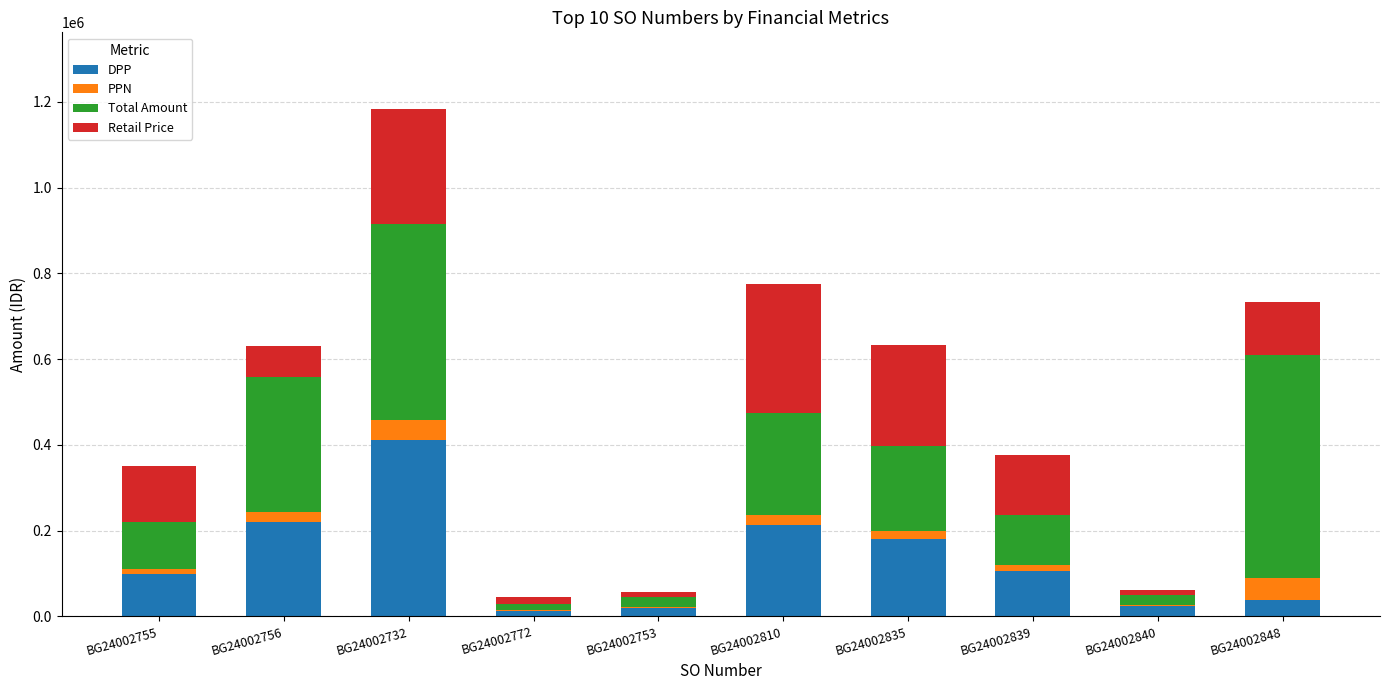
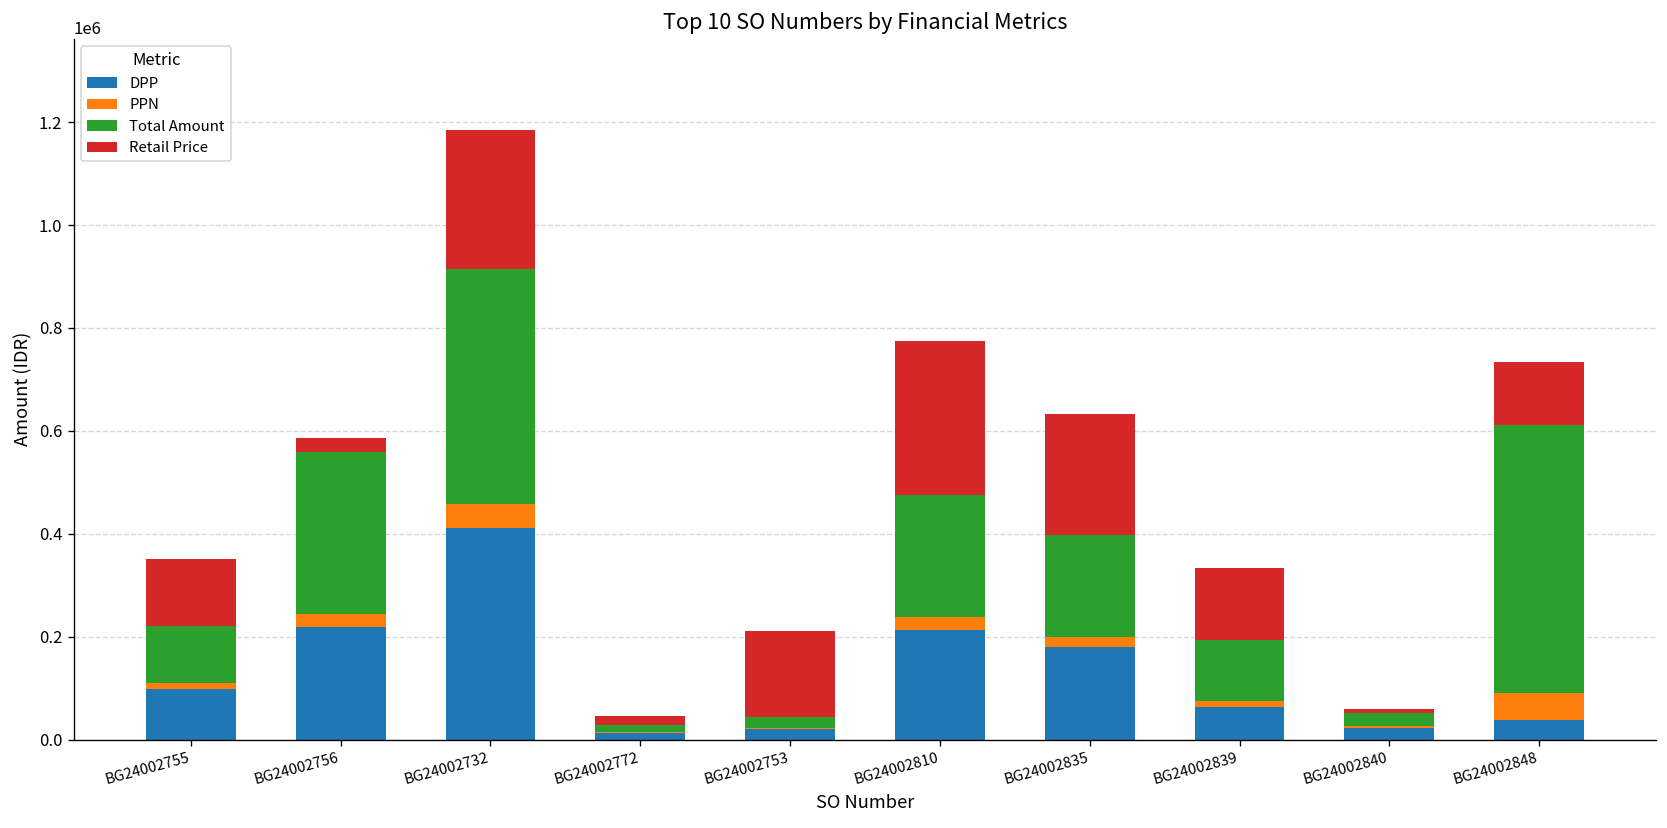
  {
    "DPP": {
      "BG24002755": 100000,
      "BG24002756": 220000,
      "BG24002732": 410000,
      "BG24002772": 10000,
      "BG24002753": 20000,
      "BG24002810": 210000,
      "BG24002835": 180000,
-     "BG24002839": 110000,
+     "BG24002839": 60000,
      "BG24002840": 20000,
      "BG24002848": 40000
    },
    "PPN": {
      "BG24002755": 10000,
      "BG24002756": 20000,
      "BG24002732": 50000,
      "BG24002810": 20000,
      "BG24002835": 20000,
      "BG24002839": 10000,
      "BG24002848": 50000
    },
    "Total Amount": {
      "BG24002755": 110000,
      "BG24002756": 310000,
      "BG24002732": 460000,
      "BG24002772": 10000,
      "BG24002753": 20000,
      "BG24002810": 240000,
      "BG24002835": 200000,
      "BG24002839": 120000,
      "BG24002840": 30000,
      "BG24002848": 520000
    },
    "Retail Price": {
      "BG24002755": 130000,
-     "BG24002756": 70000,
+     "BG24002756": 30000,
      "BG24002732": 270000,
      "BG24002772": 20000,
-     "BG24002753": 10000,
+     "BG24002753": 170000,
      "BG24002810": 300000,
      "BG24002835": 230000,
      "BG24002839": 140000,
      "BG24002840": 10000,
      "BG24002848": 120000
    }
  }
